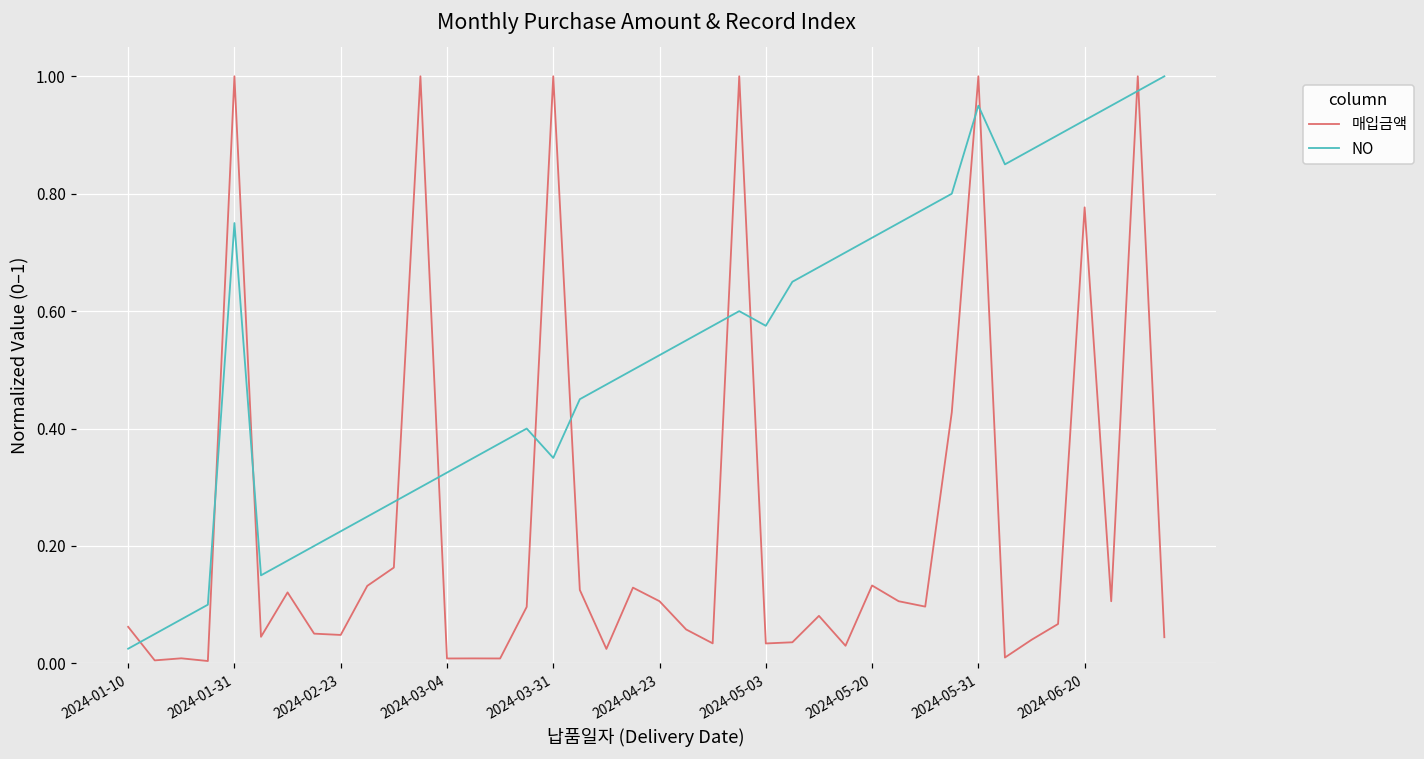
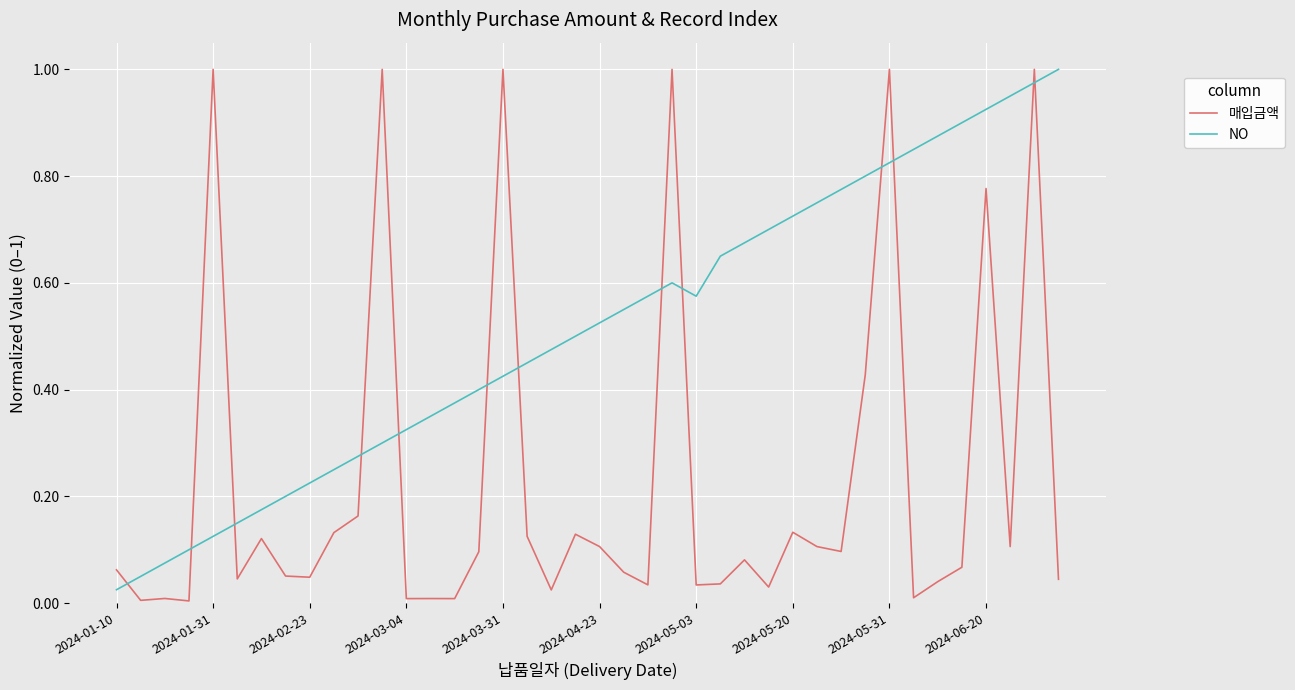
  {
    "매입금액": {
      "2024-01-10": 0.06,
      "2024-01-31": 1.00,
      "2024-03-31": 1.00,
      "2024-04-23": 0.11,
      "2024-05-03": 0.03,
      "2024-05-31": 1.00,
      "2024-06-20": 0.78
    },
    "NO": {
      "2024-01-10": 0.03,
-     "2024-01-31": 0.75,
-     "2024-03-31": 0.35,
+     "2024-01-31": 0.13,
+     "2024-03-31": 0.43,
      "2024-04-23": 0.53,
      "2024-05-03": 0.58,
-     "2024-05-31": 0.95,
+     "2024-05-31": 0.83,
      "2024-06-20": 0.93
    }
  }
